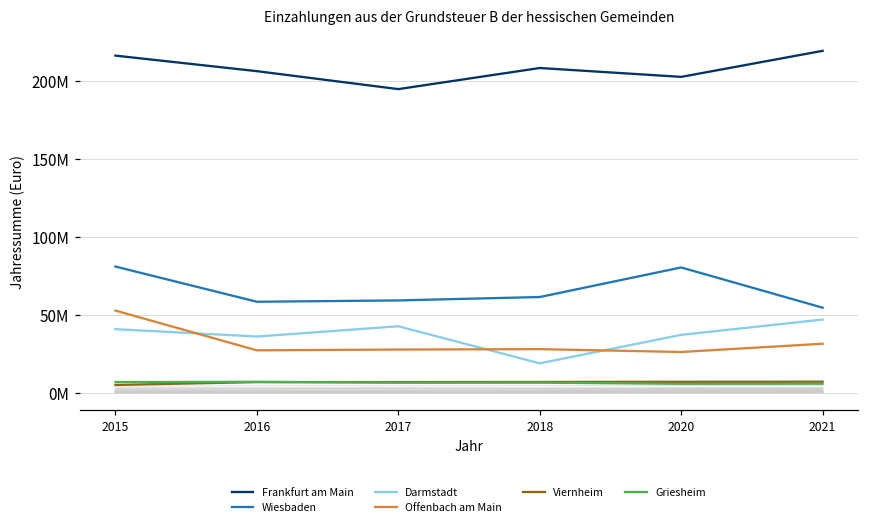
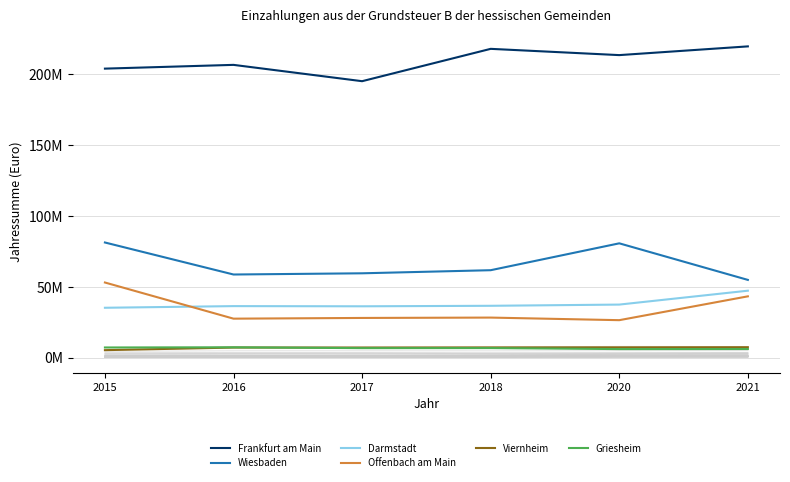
  {
    "Frankfurt am Main": {
-     "2015": 217000000,
+     "2015": 204000000,
      "2016": 207000000,
      "2017": 195000000,
-     "2018": 209000000,
-     "2020": 203000000,
+     "2018": 218000000,
+     "2020": 213000000,
      "2021": 220000000
    },
    "Wiesbaden": {
      "2015": 81000000,
      "2016": 59000000,
      "2017": 60000000,
      "2018": 62000000,
      "2020": 81000000,
      "2021": 55000000
    },
    "Darmstadt": {
-     "2015": 41000000,
+     "2015": 35000000,
      "2016": 36000000,
-     "2017": 43000000,
-     "2018": 19000000,
+     "2017": 36000000,
+     "2018": 37000000,
      "2020": 37000000,
      "2021": 47000000
    },
    "Offenbach am Main": {
      "2015": 53000000,
      "2016": 28000000,
      "2017": 28000000,
      "2018": 28000000,
      "2020": 26000000,
-     "2021": 32000000
+     "2021": 43000000
    }
  }
